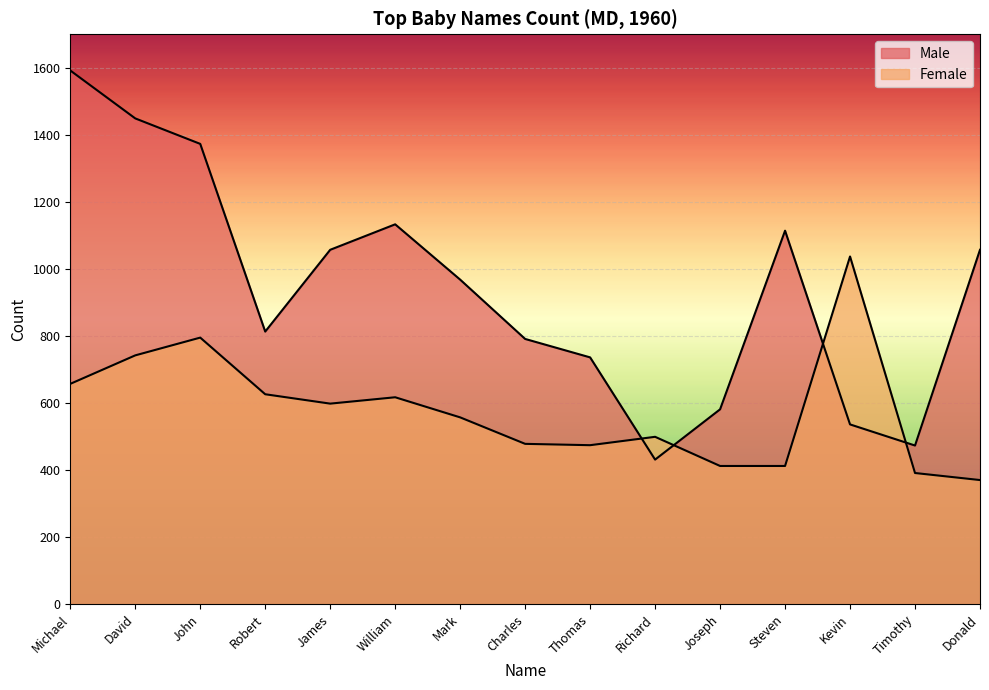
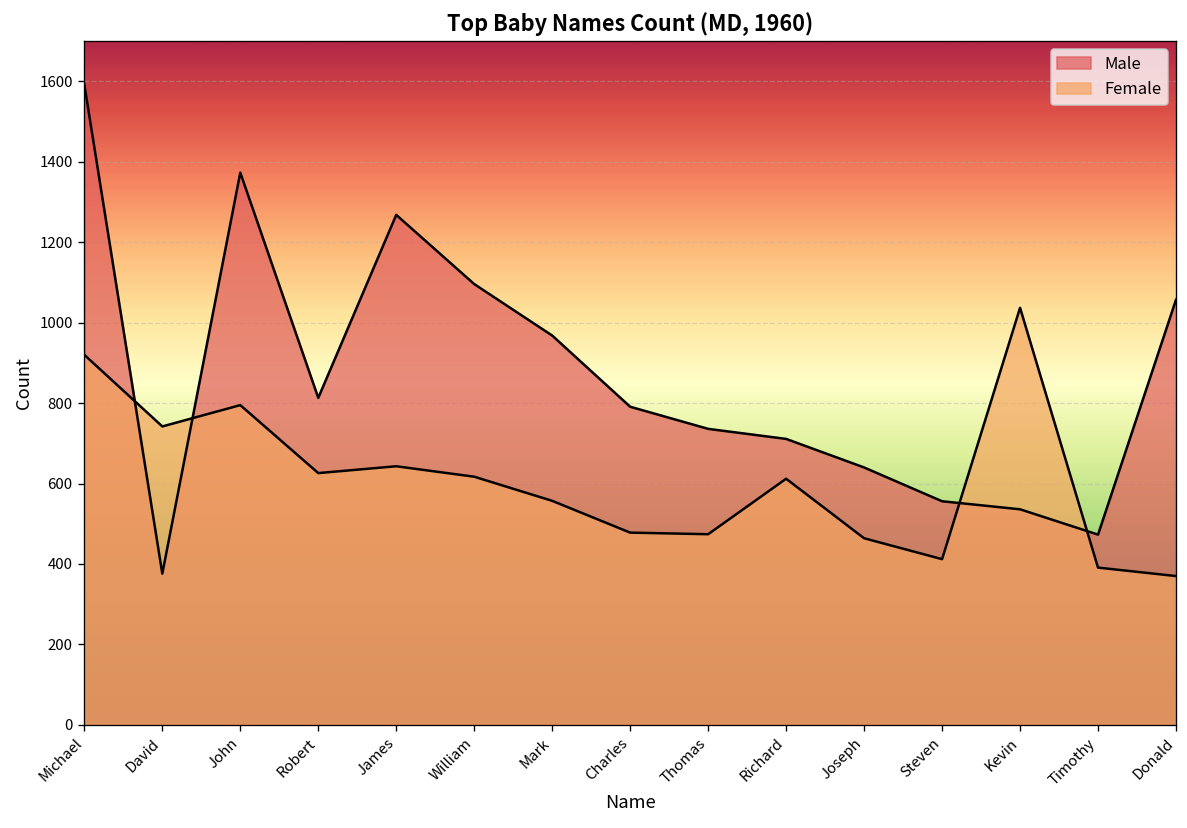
  {
    "Male": {
      "Michael": 1590,
-     "David": 1450,
+     "David": 380,
      "John": 1370,
      "Robert": 810,
-     "James": 1060,
-     "William": 1130,
+     "James": 1270,
+     "William": 1100,
      "Mark": 970,
      "Charles": 790,
      "Thomas": 740,
-     "Richard": 430,
-     "Joseph": 580,
-     "Steven": 1110,
+     "Richard": 710,
+     "Joseph": 640,
+     "Steven": 560,
      "Kevin": 540,
      "Timothy": 470,
      "Donald": 1060
    },
    "Female": {
-     "Michael": 660,
+     "Michael": 920,
      "David": 740,
      "John": 800,
      "Robert": 630,
-     "James": 600,
+     "James": 640,
      "William": 620,
      "Mark": 560,
      "Charles": 480,
      "Thomas": 470,
-     "Richard": 500,
-     "Joseph": 410,
+     "Richard": 610,
+     "Joseph": 460,
      "Steven": 410,
      "Kevin": 1040,
      "Timothy": 390,
      "Donald": 370
    }
  }
